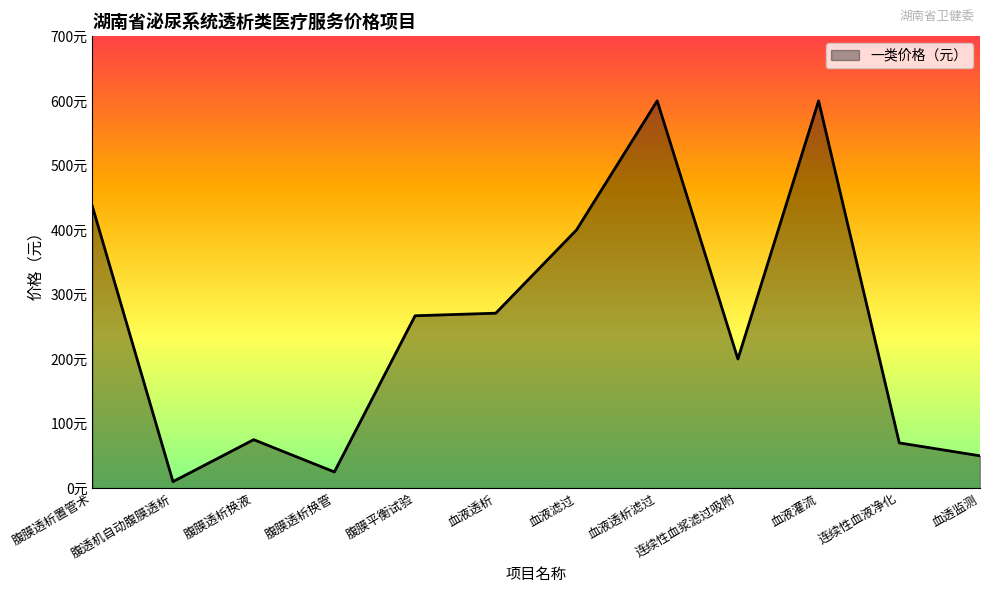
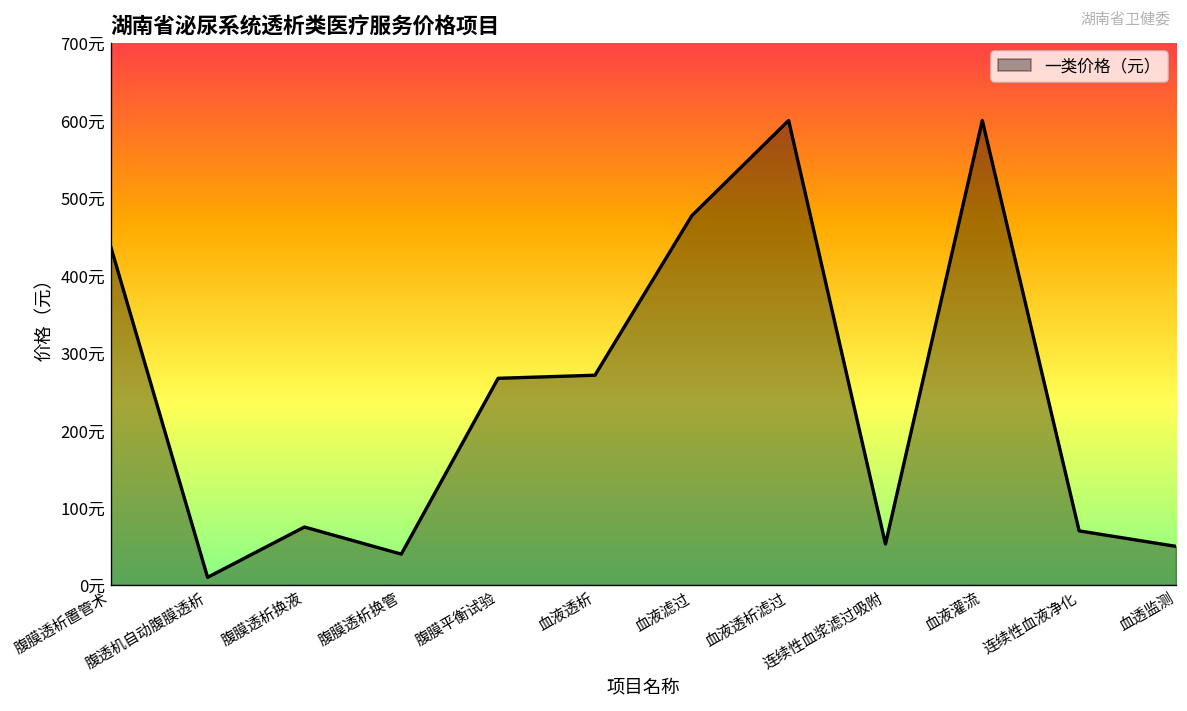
  {
    "腹膜透析置管术": "440元",
    "腹透机自动腹膜透析": "10元",
    "腹膜透析换液": "80元",
-   "腹膜透析换管": "30元",
+   "腹膜透析换管": "40元",
    "腹膜平衡试验": "270元",
    "血液透析": "270元",
-   "血液滤过": "400元",
+   "血液滤过": "480元",
    "血液透析滤过": "600元",
-   "连续性血浆滤过吸附": "200元",
+   "连续性血浆滤过吸附": "50元",
    "血液灌流": "600元",
    "连续性血液净化": "70元",
    "血透监测": "50元"
  }
